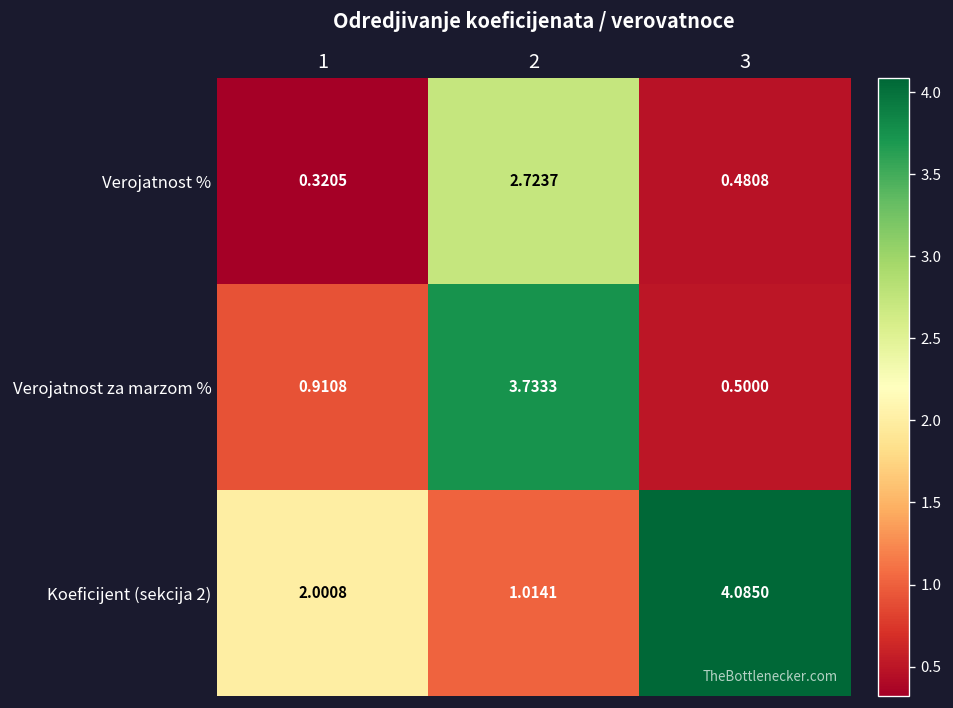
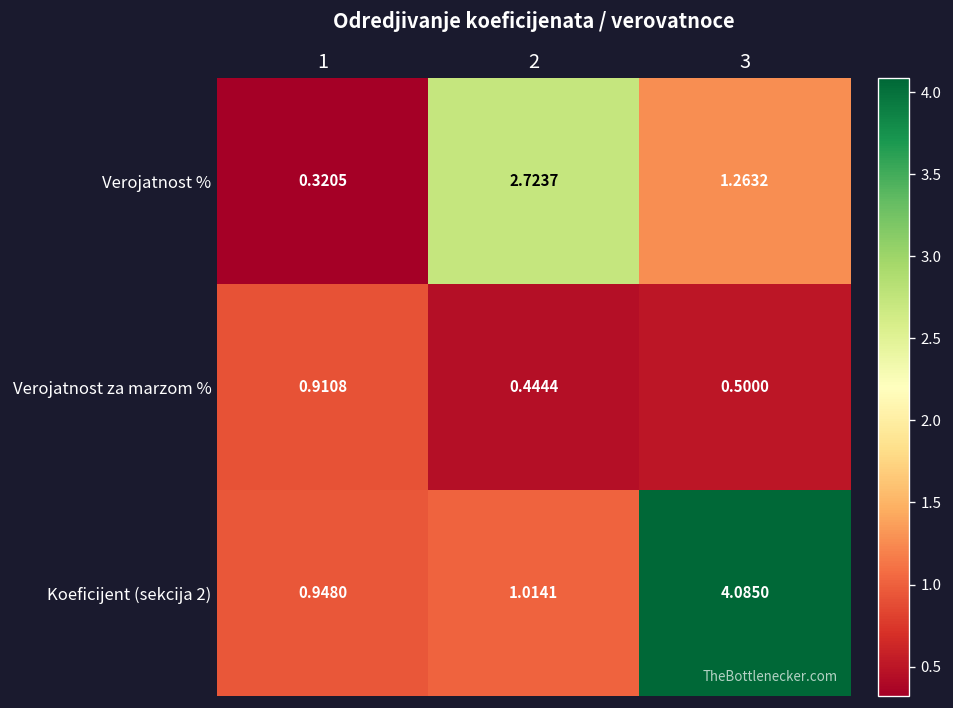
  {
    "Verojatnost %": {
      "1": 0.3205,
      "2": 2.7237,
-     "3": 0.4808
+     "3": 1.2632
    },
    "Verojatnost za marzom %": {
      "1": 0.9108,
-     "2": 3.7333,
+     "2": 0.4444,
      "3": 0.5000
    },
    "Koeficijent (sekcija 2)": {
-     "1": 2.0008,
+     "1": 0.9480,
      "2": 1.0141
    }
  }
